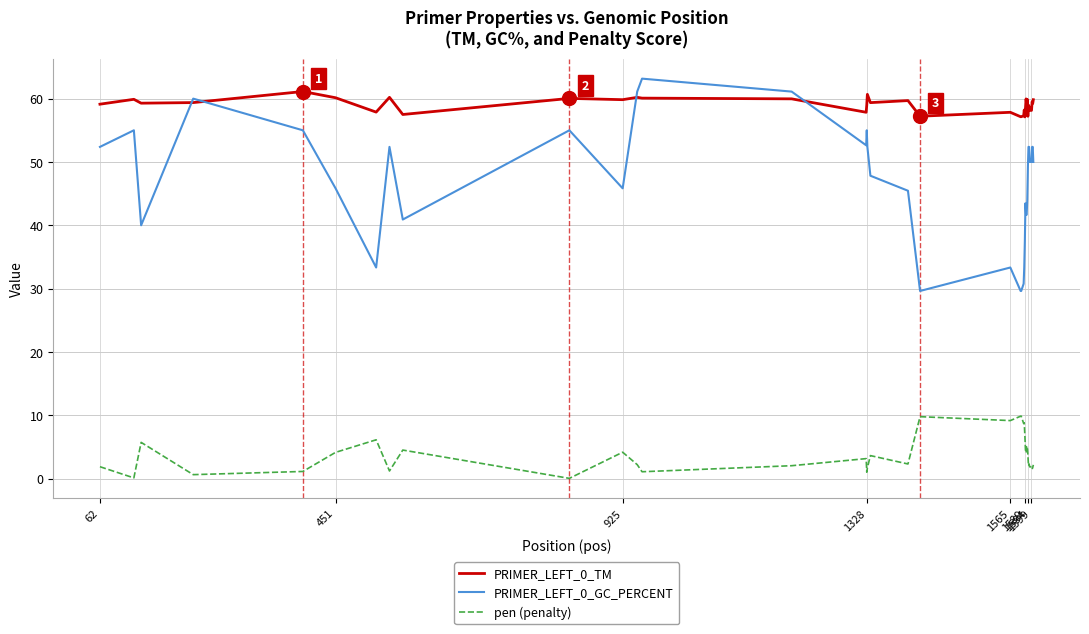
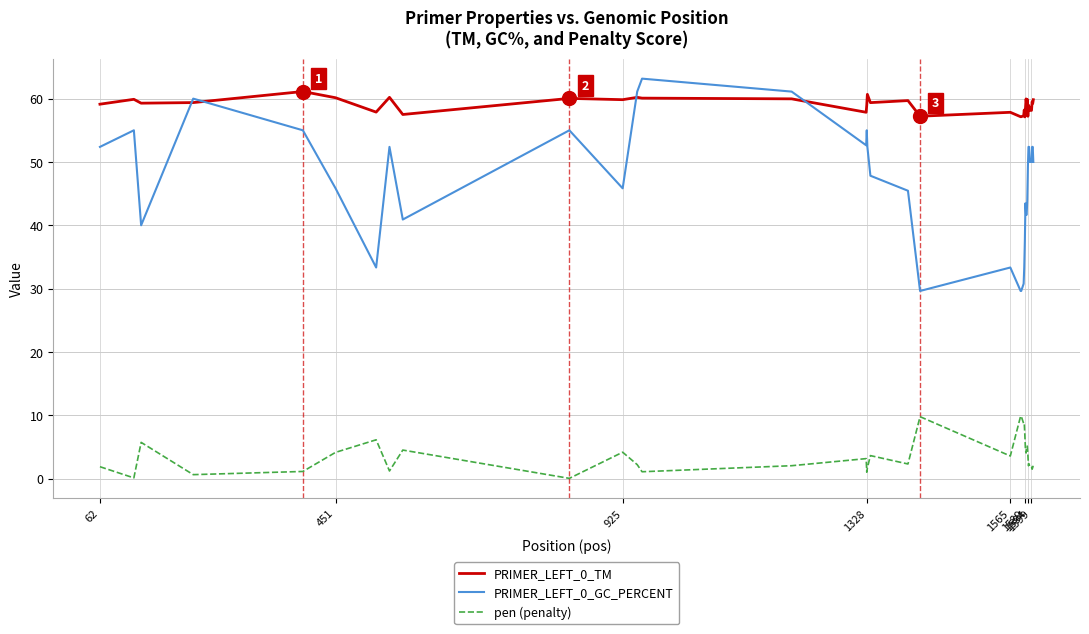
  {
    "PRIMER_LEFT_0_GC_PERCENT": {
      "62": 52,
      "451": 46,
      "925": 46,
      "1328": 55,
      "1565": 33,
      "1589": 38,
      "1594": 49,
      "1599": 50
    },
    "pen (penalty)": {
      "62": 2,
      "451": 4,
      "925": 4,
      "1328": 1,
-     "1565": 9,
+     "1565": 4,
      "1589": 7,
      "1594": 4,
      "1599": 2
    }
  }
